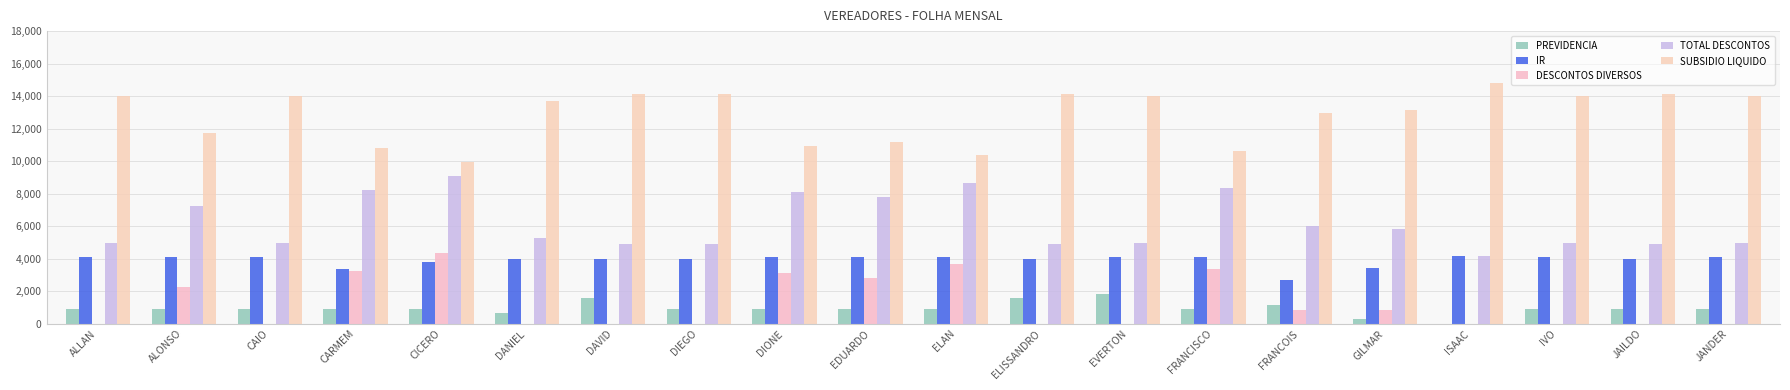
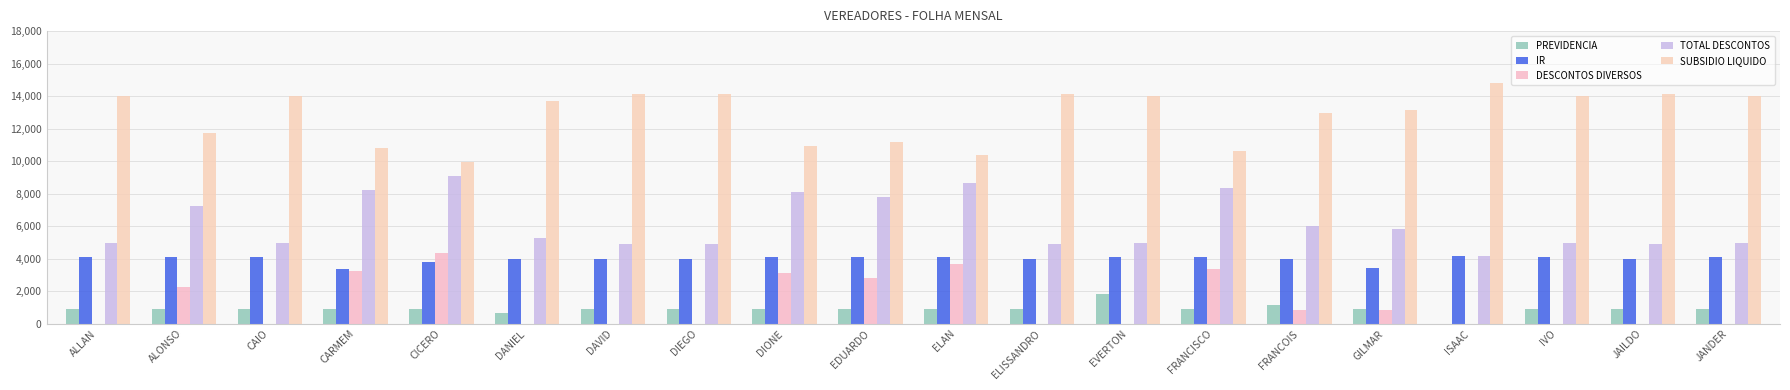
  {
    "PREVIDENCIA": {
      "ALLAN": "900",
      "ALONSO": "900",
      "CAIO": "900",
      "CARMEM": "900",
      "CICERO": "900",
      "DANIEL": "700",
-     "DAVID": "1,600",
+     "DAVID": "900",
      "DIEGO": "900",
      "DIONE": "900",
      "EDUARDO": "900",
      "ELAN": "900",
-     "ELISSANDRO": "1,600",
+     "ELISSANDRO": "900",
      "EVERTON": "1,800",
      "FRANCISCO": "900",
      "FRANCOIS": "1,200",
-     "GILMAR": "300",
+     "GILMAR": "900",
      "ISAAC": "0",
      "IVO": "900",
      "JAILDO": "900",
      "JANDER": "900"
    },
    "IR": {
      "ALLAN": "4,100",
      "ALONSO": "4,100",
      "CAIO": "4,100",
      "CARMEM": "3,400",
      "CICERO": "3,800",
      "DANIEL": "4,000",
      "DAVID": "4,000",
      "DIEGO": "4,000",
      "DIONE": "4,100",
      "EDUARDO": "4,100",
      "ELAN": "4,100",
      "ELISSANDRO": "4,000",
      "EVERTON": "4,100",
      "FRANCISCO": "4,100",
-     "FRANCOIS": "2,700",
+     "FRANCOIS": "4,000",
      "GILMAR": "3,400",
      "ISAAC": "4,200",
      "IVO": "4,100",
      "JAILDO": "4,000",
      "JANDER": "4,100"
    }
  }
